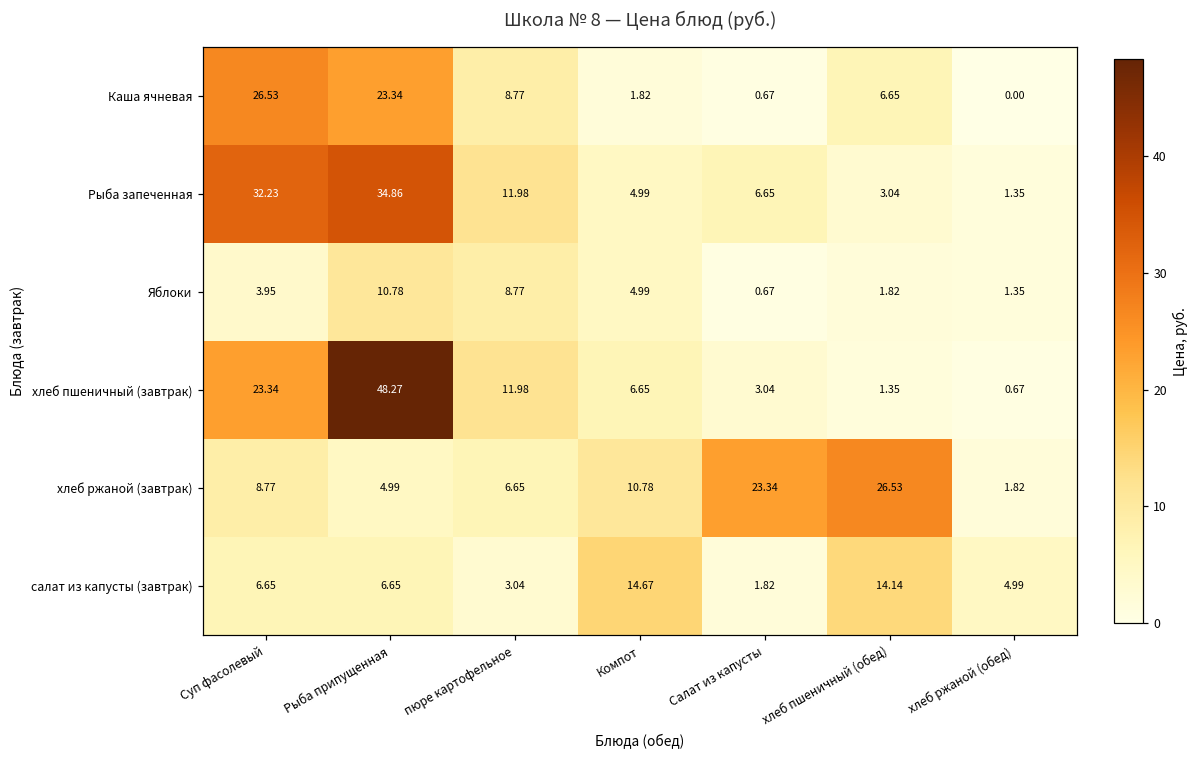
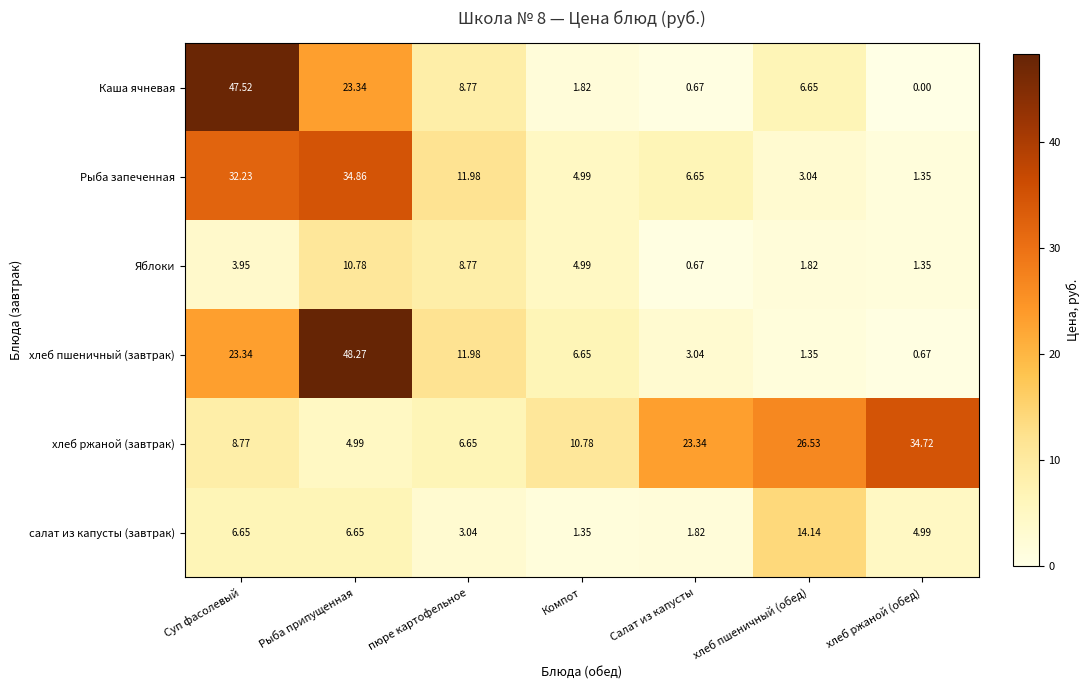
  {
    "Каша ячневая": {
-     "Суп фасолевый": 26.53,
+     "Суп фасолевый": 47.52,
      "Рыба припущенная": 23.34,
      "пюре картофельное": 8.77,
      "Компот": 1.82,
      "Салат из капусты": 0.67,
      "хлеб пшеничный (обед)": 6.65,
      "хлеб ржаной (обед)": 0.00
    },
    "Рыба запеченная": {
      "Суп фасолевый": 32.23,
      "Рыба припущенная": 34.86,
      "пюре картофельное": 11.98,
      "Компот": 4.99,
      "Салат из капусты": 6.65,
      "хлеб пшеничный (обед)": 3.04,
      "хлеб ржаной (обед)": 1.35
    },
    "Яблоки": {
      "Суп фасолевый": 3.95,
      "Рыба припущенная": 10.78,
      "пюре картофельное": 8.77,
      "Компот": 4.99,
      "Салат из капусты": 0.67,
      "хлеб пшеничный (обед)": 1.82,
      "хлеб ржаной (обед)": 1.35
    },
    "хлеб пшеничный (завтрак)": {
      "Суп фасолевый": 23.34,
      "Рыба припущенная": 48.27,
      "пюре картофельное": 11.98,
      "Компот": 6.65,
      "Салат из капусты": 3.04,
      "хлеб пшеничный (обед)": 1.35,
      "хлеб ржаной (обед)": 0.67
    },
    "хлеб ржаной (завтрак)": {
      "Суп фасолевый": 8.77,
      "Рыба припущенная": 4.99,
      "пюре картофельное": 6.65,
      "Компот": 10.78,
      "Салат из капусты": 23.34,
      "хлеб пшеничный (обед)": 26.53,
-     "хлеб ржаной (обед)": 1.82
+     "хлеб ржаной (обед)": 34.72
    },
    "салат из капусты (завтрак)": {
      "Суп фасолевый": 6.65,
      "Рыба припущенная": 6.65,
      "пюре картофельное": 3.04,
-     "Компот": 14.67,
+     "Компот": 1.35,
      "Салат из капусты": 1.82,
      "хлеб пшеничный (обед)": 14.14,
      "хлеб ржаной (обед)": 4.99
    }
  }
